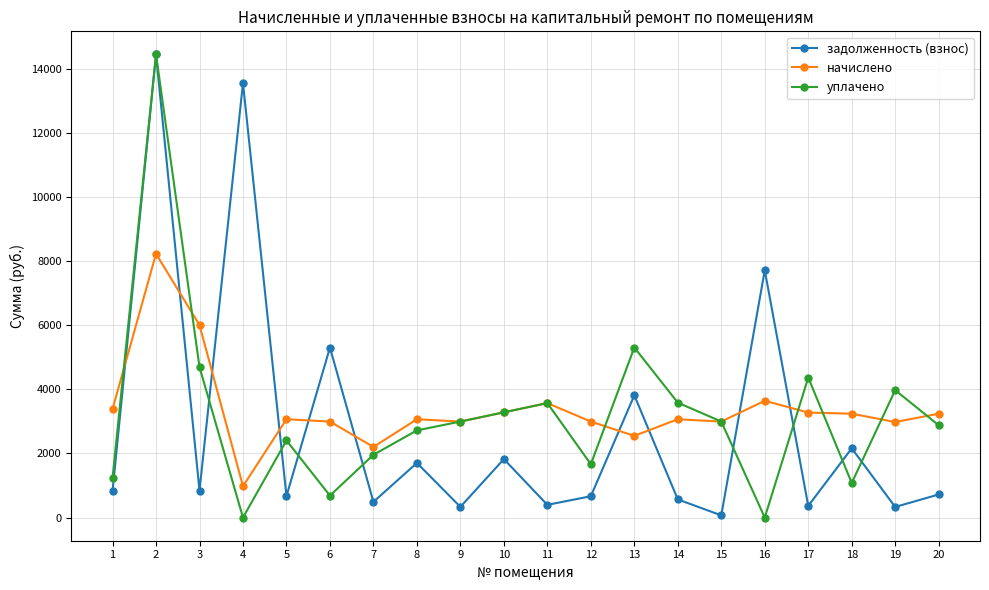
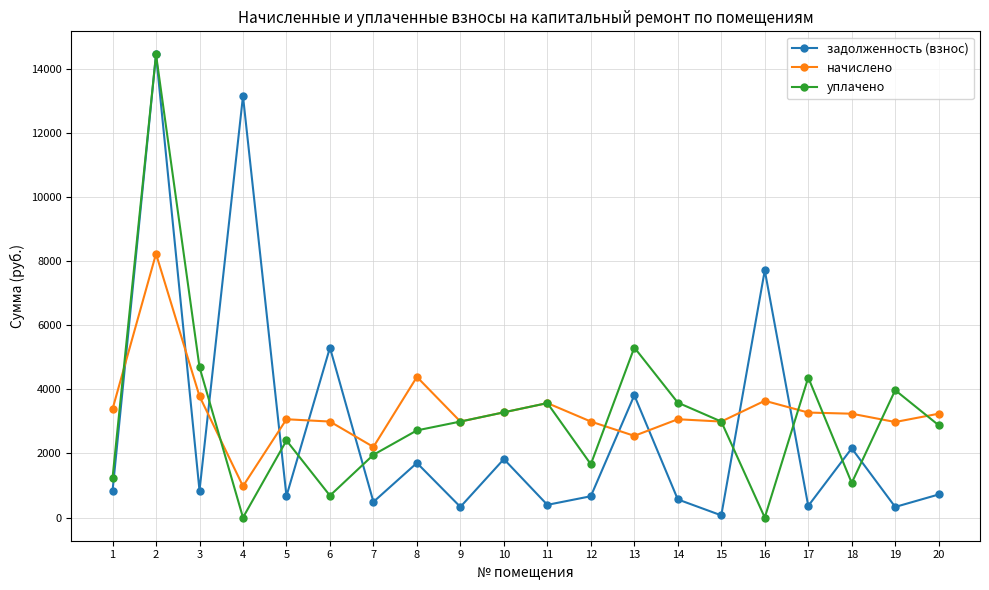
  {
    "задолженность (взнос)": {
      "1": 800,
      "3": 800,
-     "4": 13600,
+     "4": 13100,
      "5": 700,
      "6": 5300,
      "7": 500,
      "8": 1700,
      "9": 300,
      "10": 1800,
      "11": 400,
      "12": 700,
      "13": 3800,
      "14": 600,
      "15": 100,
      "16": 7700,
      "17": 400,
      "18": 2200,
      "19": 300,
      "20": 700
    },
    "начислено": {
      "1": 3400,
      "2": 8200,
-     "3": 6000,
+     "3": 3800,
      "4": 1000,
      "5": 3100,
      "6": 3000,
      "7": 2200,
-     "8": 3100,
+     "8": 4400,
      "12": 3000,
      "13": 2500,
      "14": 3100,
      "16": 3600,
      "17": 3300,
      "18": 3200,
      "19": 3000,
      "20": 3200
    },
    "уплачено": {
      "1": 1200,
      "3": 4700,
      "4": 0,
      "5": 2400,
      "6": 700,
      "7": 2000,
      "8": 2700,
      "12": 1700,
      "13": 5300,
      "14": 3600,
      "16": 0,
      "17": 4400,
      "18": 1100,
      "19": 4000,
      "20": 2900
    }
  }
